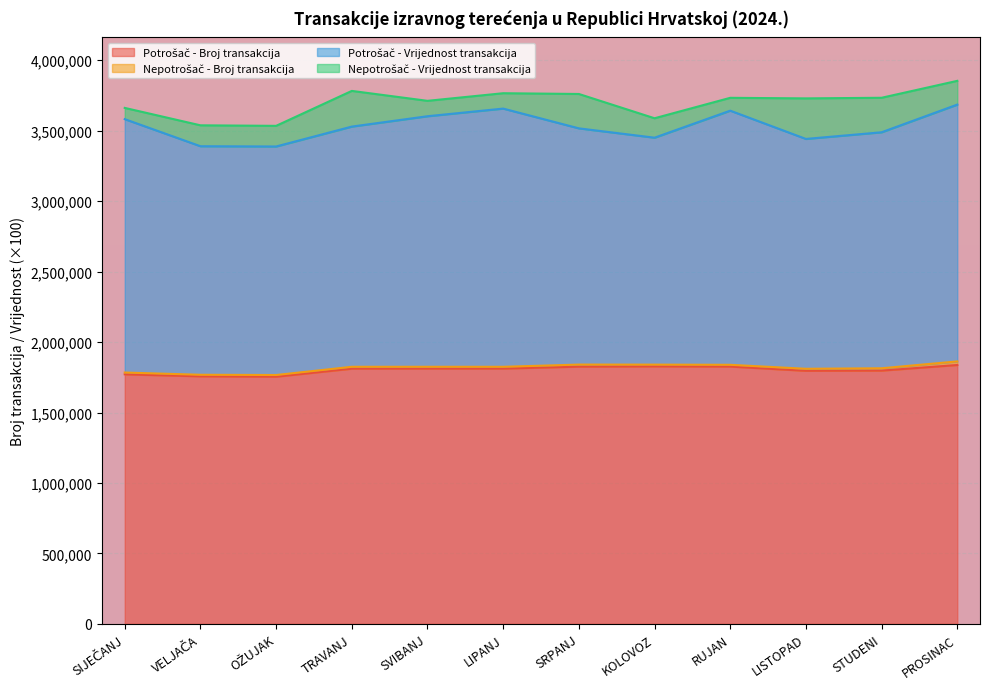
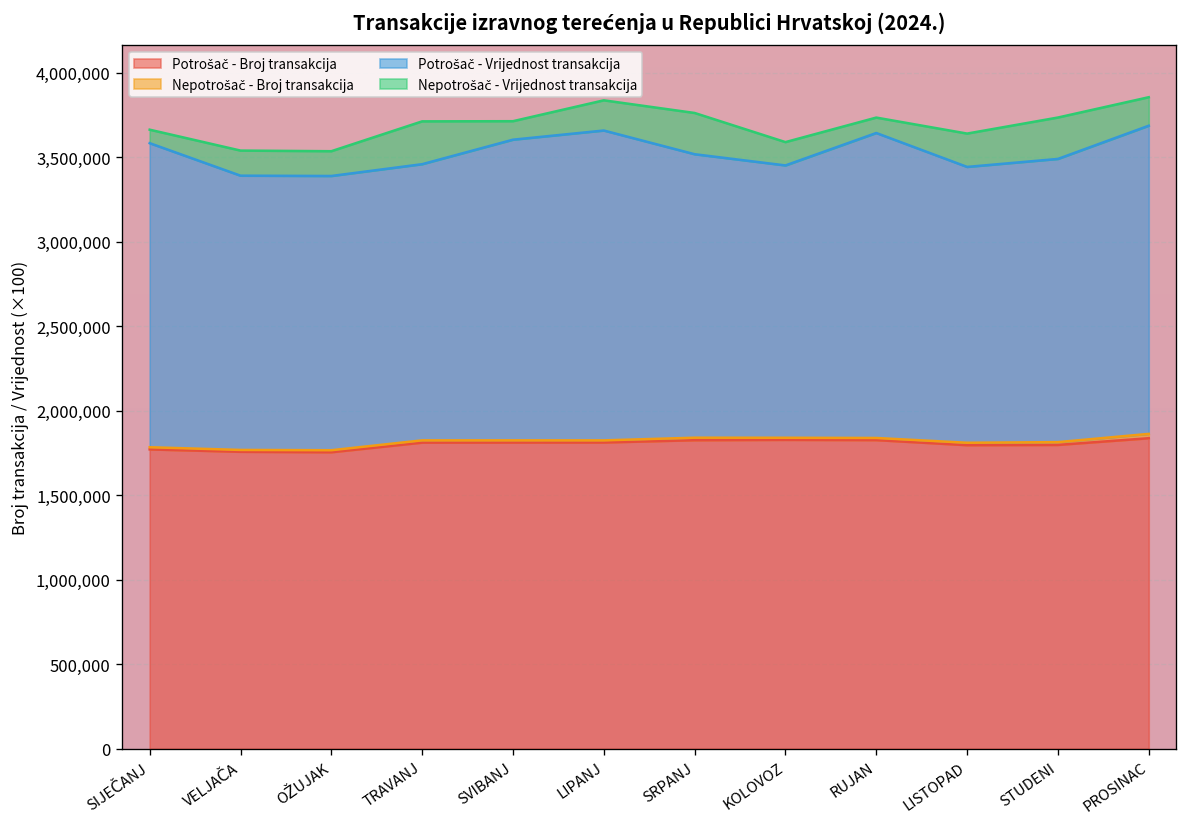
  {
    "Potrošač - Broj transakcija": {
      "PROSINAC": "1,840,000"
    },
    "Nepotrošač - Broj transakcija": {
      "PROSINAC": "30,000"
    },
    "Potrošač - Vrijednost transakcija": {
      "SIJEČANJ": "1,800,000",
      "VELJAČA": "1,620,000",
      "OŽUJAK": "1,620,000",
-     "TRAVANJ": "1,700,000",
+     "TRAVANJ": "1,630,000",
      "SVIBANJ": "1,780,000",
      "LIPANJ": "1,830,000",
      "SRPANJ": "1,680,000",
      "KOLOVOZ": "1,610,000",
      "RUJAN": "1,800,000",
      "LISTOPAD": "1,630,000",
      "STUDENI": "1,670,000",
      "PROSINAC": "1,820,000"
    },
    "Nepotrošač - Vrijednost transakcija": {
      "SIJEČANJ": "80,000",
      "VELJAČA": "150,000",
      "OŽUJAK": "150,000",
      "TRAVANJ": "250,000",
      "SVIBANJ": "110,000",
-     "LIPANJ": "110,000",
+     "LIPANJ": "180,000",
      "SRPANJ": "240,000",
      "KOLOVOZ": "140,000",
      "RUJAN": "90,000",
-     "LISTOPAD": "290,000",
+     "LISTOPAD": "200,000",
      "STUDENI": "240,000",
      "PROSINAC": "170,000"
    }
  }
